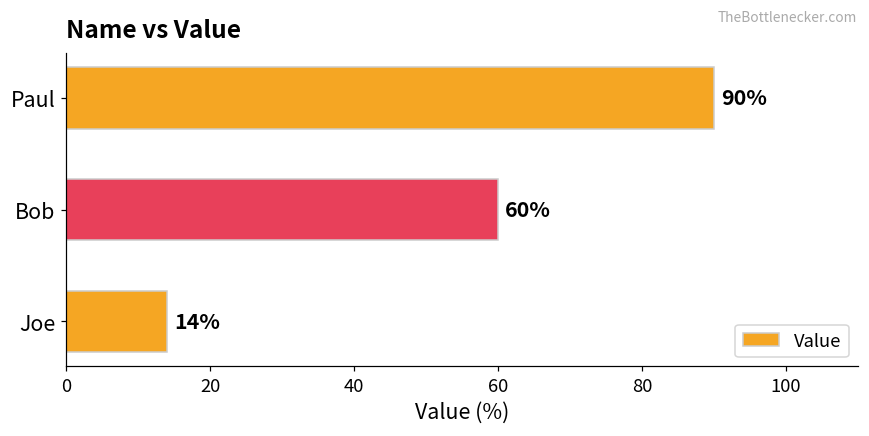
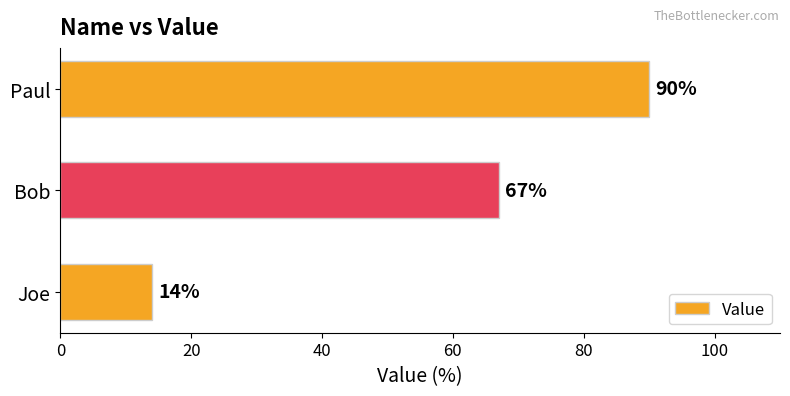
  {
    "Paul": "90%",
-   "Bob": "60%",
+   "Bob": "67%",
    "Joe": "14%"
  }
